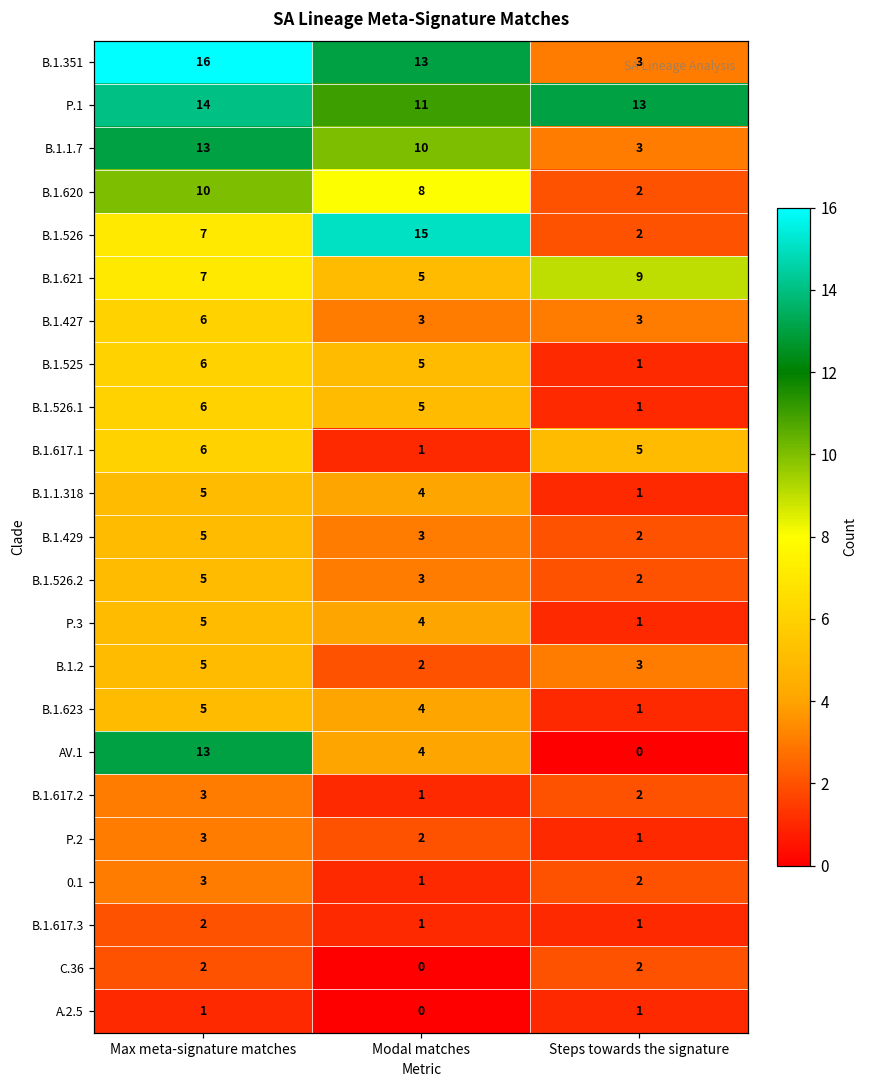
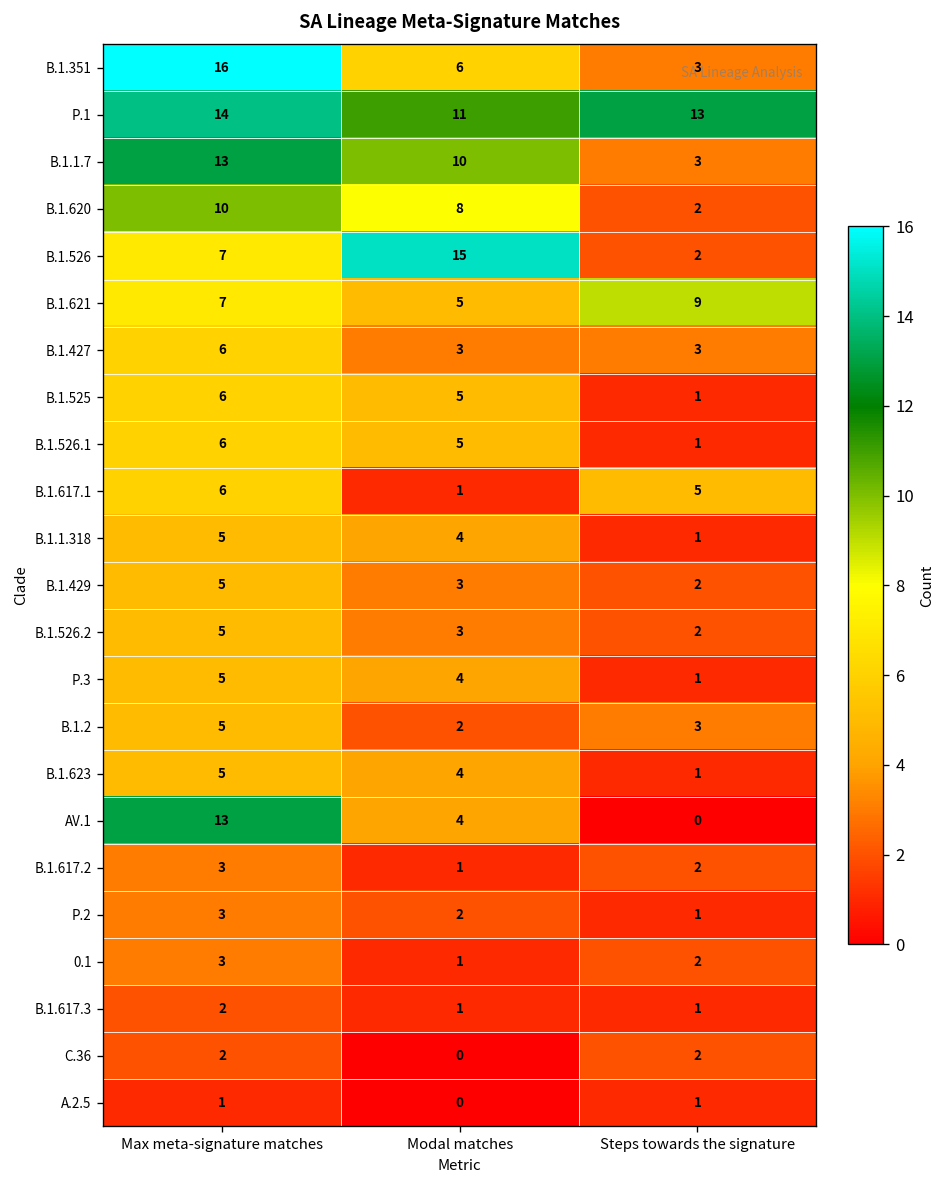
  {
    "B.1.351": {
      "Max meta-signature matches": 16,
-     "Modal matches": 13
+     "Modal matches": 6
    },
    "P.1": {
      "Max meta-signature matches": 14,
      "Modal matches": 11,
      "Steps towards the signature": 13
    },
    "B.1.1.7": {
      "Max meta-signature matches": 13,
      "Modal matches": 10,
      "Steps towards the signature": 3
    },
    "B.1.620": {
      "Max meta-signature matches": 10,
      "Modal matches": 8,
      "Steps towards the signature": 2
    },
    "B.1.526": {
      "Max meta-signature matches": 7,
      "Modal matches": 15,
      "Steps towards the signature": 2
    },
    "B.1.621": {
      "Max meta-signature matches": 7,
      "Modal matches": 5,
      "Steps towards the signature": 9
    },
    "B.1.427": {
      "Max meta-signature matches": 6,
      "Modal matches": 3,
      "Steps towards the signature": 3
    },
    "B.1.525": {
      "Max meta-signature matches": 6,
      "Modal matches": 5,
      "Steps towards the signature": 1
    },
    "B.1.526.1": {
      "Max meta-signature matches": 6,
      "Modal matches": 5,
      "Steps towards the signature": 1
    },
    "B.1.617.1": {
      "Max meta-signature matches": 6,
      "Modal matches": 1,
      "Steps towards the signature": 5
    },
    "B.1.1.318": {
      "Max meta-signature matches": 5,
      "Modal matches": 4,
      "Steps towards the signature": 1
    },
    "B.1.429": {
      "Max meta-signature matches": 5,
      "Modal matches": 3,
      "Steps towards the signature": 2
    },
    "B.1.526.2": {
      "Max meta-signature matches": 5,
      "Modal matches": 3,
      "Steps towards the signature": 2
    },
    "P.3": {
      "Max meta-signature matches": 5,
      "Modal matches": 4,
      "Steps towards the signature": 1
    },
    "B.1.2": {
      "Max meta-signature matches": 5,
      "Modal matches": 2,
      "Steps towards the signature": 3
    },
    "B.1.623": {
      "Max meta-signature matches": 5,
      "Modal matches": 4,
      "Steps towards the signature": 1
    },
    "AV.1": {
      "Max meta-signature matches": 13,
      "Modal matches": 4,
      "Steps towards the signature": 0
    },
    "B.1.617.2": {
      "Max meta-signature matches": 3,
      "Modal matches": 1,
      "Steps towards the signature": 2
    },
    "P.2": {
      "Max meta-signature matches": 3,
      "Modal matches": 2,
      "Steps towards the signature": 1
    },
    "0.1": {
      "Max meta-signature matches": 3,
      "Modal matches": 1,
      "Steps towards the signature": 2
    },
    "B.1.617.3": {
      "Max meta-signature matches": 2,
      "Modal matches": 1,
      "Steps towards the signature": 1
    },
    "C.36": {
      "Max meta-signature matches": 2,
      "Modal matches": 0,
      "Steps towards the signature": 2
    },
    "A.2.5": {
      "Max meta-signature matches": 1,
      "Modal matches": 0,
      "Steps towards the signature": 1
    }
  }
